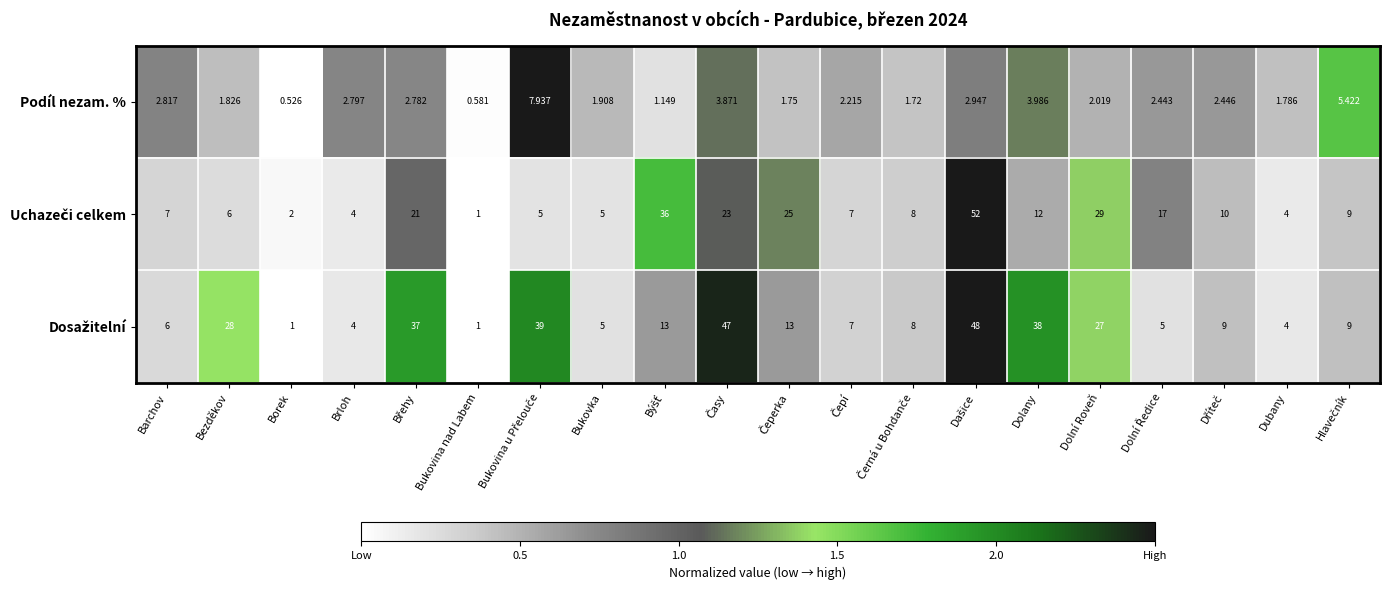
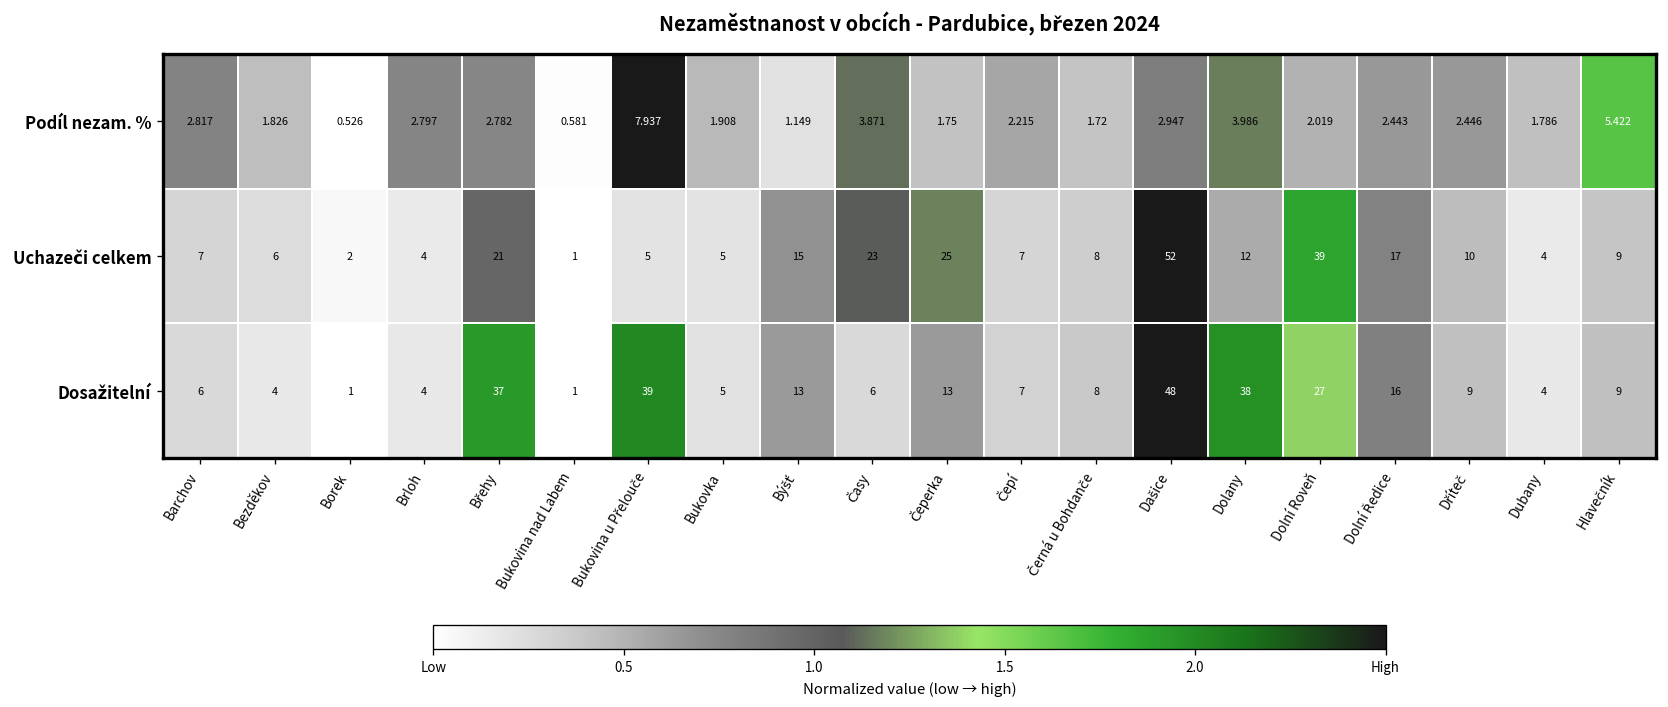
  {
    "Podíl nezam. %": {
      "Barchov": 2.817,
      "Bezděkov": 1.826,
      "Borek": 0.526,
      "Brloh": 2.797,
      "Břehy": 2.782,
      "Bukovina nad Labem": 0.581,
      "Bukovina u Přelouče": 7.937,
      "Bukovka": 1.908,
      "Býšť": 1.149,
      "Časy": 3.871,
      "Čeperka": 1.75,
      "Čepí": 2.215,
      "Černá u Bohdanče": 1.72,
      "Dašice": 2.947,
      "Dolany": 3.986,
      "Dolní Roveň": 2.019,
      "Dolní Ředice": 2.443,
      "Dříteč": 2.446,
      "Dubany": 1.786,
      "Hlavečník": 5.422
    },
    "Uchazeči celkem": {
      "Barchov": 7,
      "Bezděkov": 6,
      "Borek": 2,
      "Brloh": 4,
      "Břehy": 21,
      "Bukovina nad Labem": 1,
      "Bukovina u Přelouče": 5,
      "Bukovka": 5,
-     "Býšť": 36,
+     "Býšť": 15,
      "Časy": 23,
      "Čeperka": 25,
      "Čepí": 7,
      "Černá u Bohdanče": 8,
      "Dašice": 52,
      "Dolany": 12,
-     "Dolní Roveň": 29,
+     "Dolní Roveň": 39,
      "Dolní Ředice": 17,
      "Dříteč": 10,
      "Dubany": 4,
      "Hlavečník": 9
    },
    "Dosažitelní": {
      "Barchov": 6,
-     "Bezděkov": 28,
+     "Bezděkov": 4,
      "Borek": 1,
      "Brloh": 4,
      "Břehy": 37,
      "Bukovina nad Labem": 1,
      "Bukovina u Přelouče": 39,
      "Bukovka": 5,
      "Býšť": 13,
-     "Časy": 47,
+     "Časy": 6,
      "Čeperka": 13,
      "Čepí": 7,
      "Černá u Bohdanče": 8,
      "Dašice": 48,
      "Dolany": 38,
      "Dolní Roveň": 27,
-     "Dolní Ředice": 5,
+     "Dolní Ředice": 16,
      "Dříteč": 9,
      "Dubany": 4,
      "Hlavečník": 9
    }
  }
